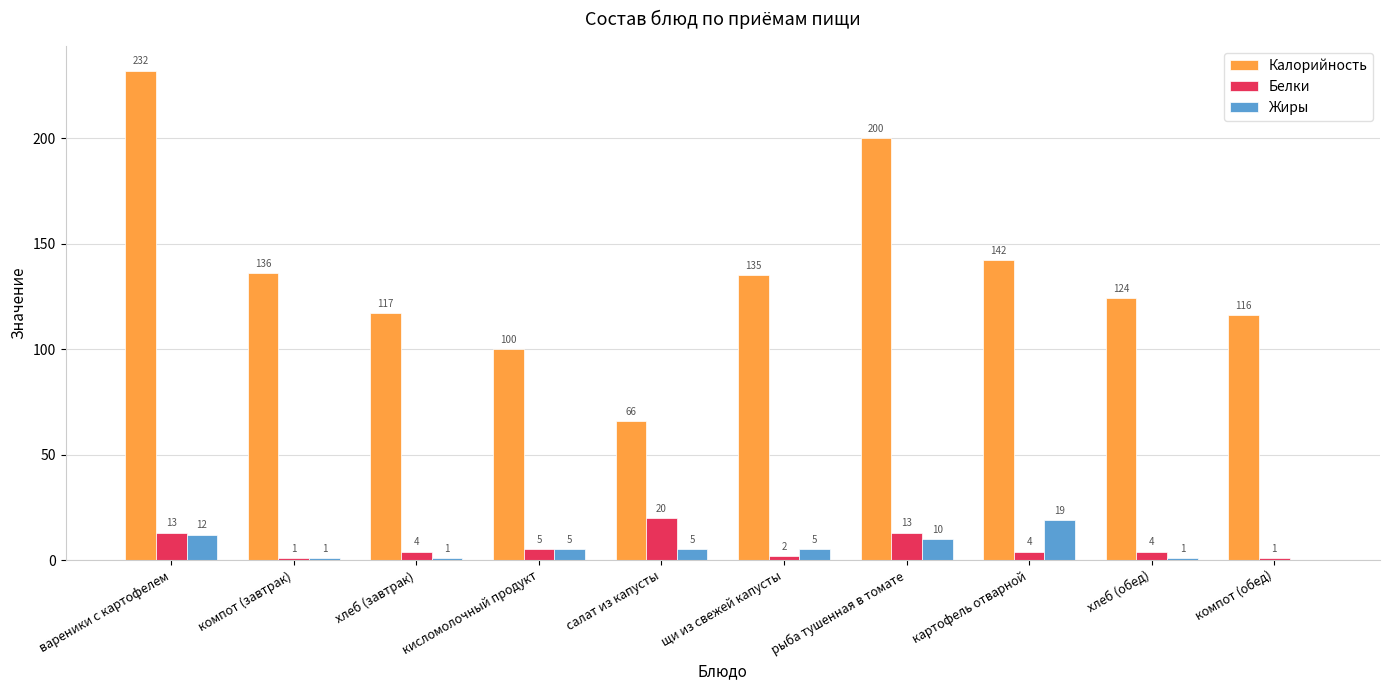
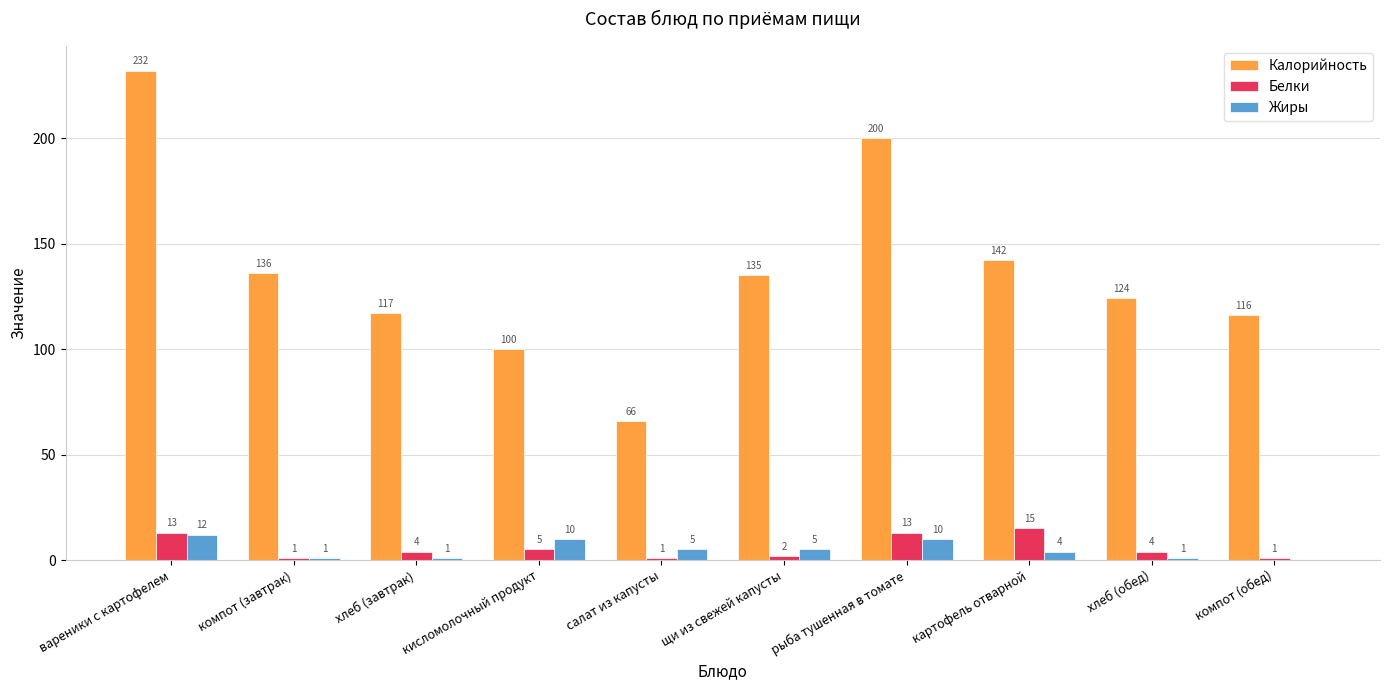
  {
    "Калорийность": {
      "вареники с картофелем": 232,
      "компот (завтрак)": 136,
      "хлеб (завтрак)": 117,
      "кисломолочный продукт": 100,
      "салат из капусты": 66,
      "щи из свежей капусты": 135,
      "рыба тушенная в томате": 200,
      "картофель отварной": 142,
      "хлеб (обед)": 124,
      "компот (обед)": 116
    },
    "Белки": {
      "вареники с картофелем": 13,
      "компот (завтрак)": 1,
      "хлеб (завтрак)": 4,
      "кисломолочный продукт": 5,
-     "салат из капусты": 20,
+     "салат из капусты": 1,
      "щи из свежей капусты": 2,
      "рыба тушенная в томате": 13,
-     "картофель отварной": 4,
+     "картофель отварной": 15,
      "хлеб (обед)": 4,
      "компот (обед)": 1
    },
    "Жиры": {
      "вареники с картофелем": 12,
      "компот (завтрак)": 1,
      "хлеб (завтрак)": 1,
-     "кисломолочный продукт": 5,
+     "кисломолочный продукт": 10,
      "салат из капусты": 5,
      "щи из свежей капусты": 5,
      "рыба тушенная в томате": 10,
-     "картофель отварной": 19,
+     "картофель отварной": 4,
      "хлеб (обед)": 1
    }
  }
